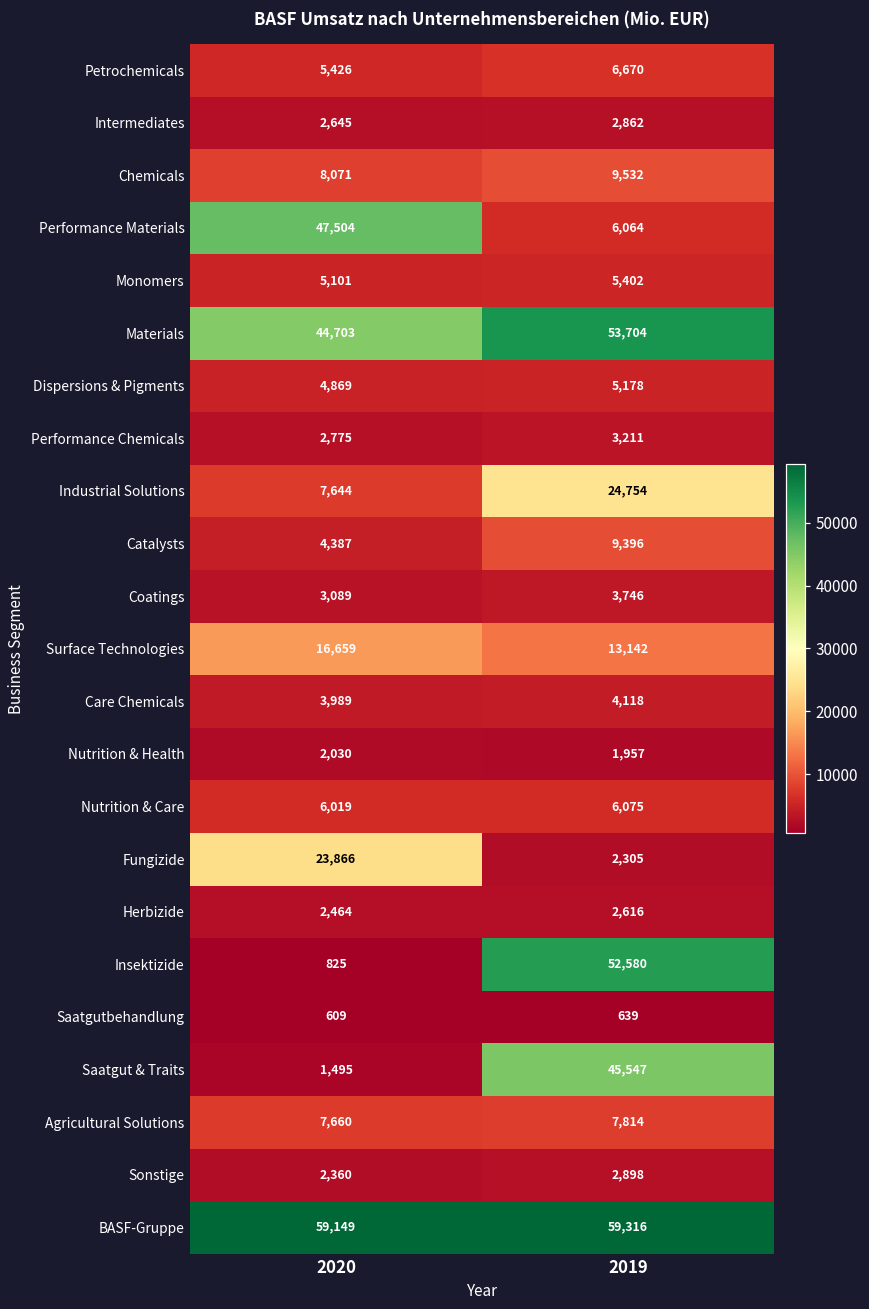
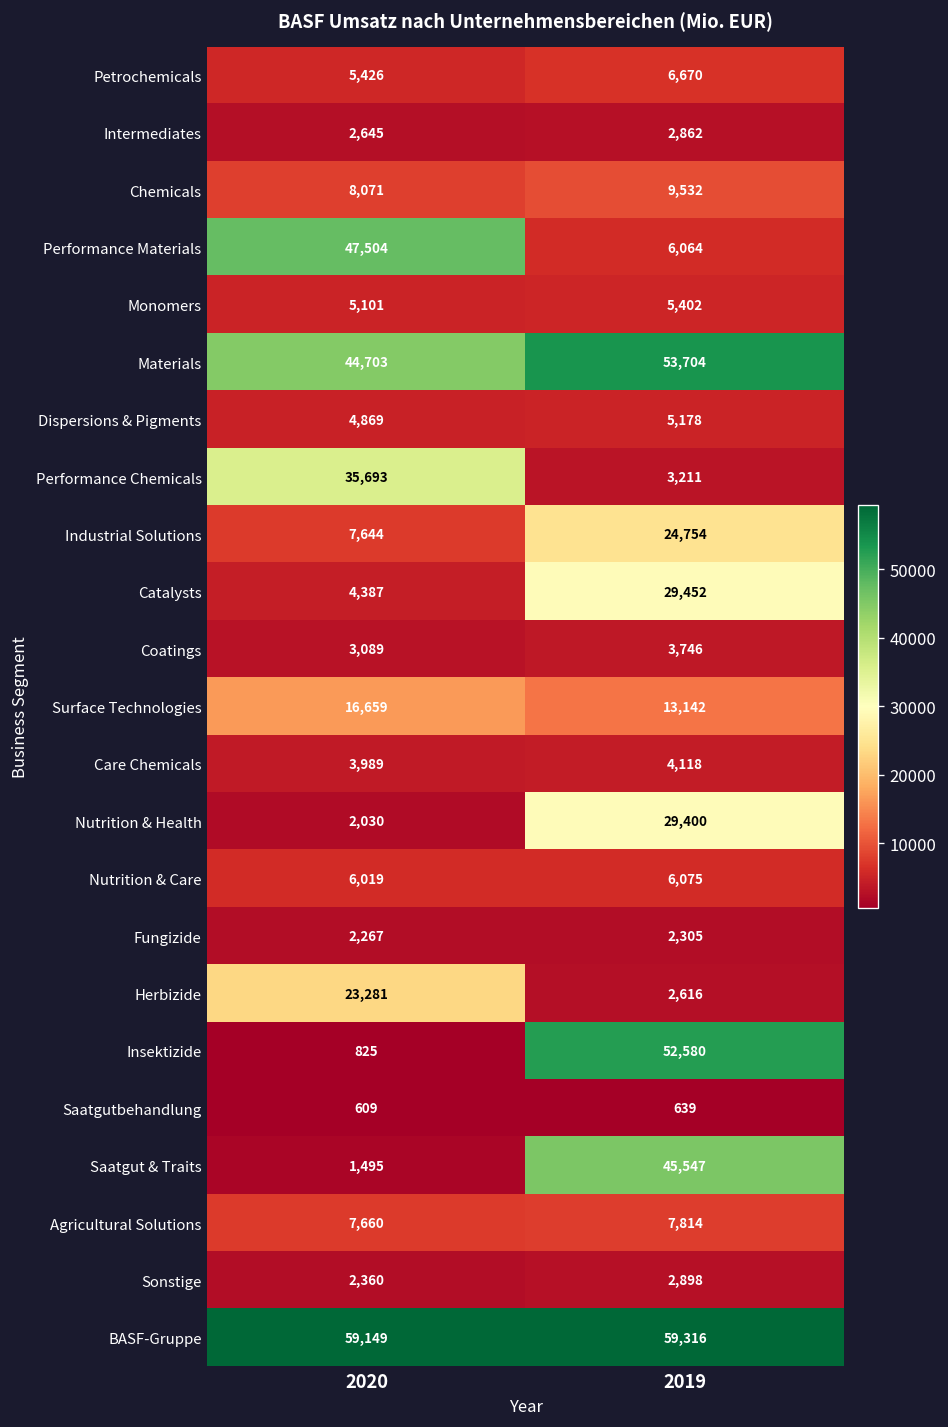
  {
    "Petrochemicals": {
      "2020": "5,426",
      "2019": "6,670"
    },
    "Intermediates": {
      "2020": "2,645",
      "2019": "2,862"
    },
    "Chemicals": {
      "2020": "8,071",
      "2019": "9,532"
    },
    "Performance Materials": {
      "2020": "47,504",
      "2019": "6,064"
    },
    "Monomers": {
      "2020": "5,101",
      "2019": "5,402"
    },
    "Materials": {
      "2020": "44,703",
      "2019": "53,704"
    },
    "Dispersions & Pigments": {
      "2020": "4,869",
      "2019": "5,178"
    },
    "Performance Chemicals": {
-     "2020": "2,775",
+     "2020": "35,693",
      "2019": "3,211"
    },
    "Industrial Solutions": {
      "2020": "7,644",
      "2019": "24,754"
    },
    "Catalysts": {
      "2020": "4,387",
-     "2019": "9,396"
+     "2019": "29,452"
    },
    "Coatings": {
      "2020": "3,089",
      "2019": "3,746"
    },
    "Surface Technologies": {
      "2020": "16,659",
      "2019": "13,142"
    },
    "Care Chemicals": {
      "2020": "3,989",
      "2019": "4,118"
    },
    "Nutrition & Health": {
      "2020": "2,030",
-     "2019": "1,957"
+     "2019": "29,400"
    },
    "Nutrition & Care": {
      "2020": "6,019",
      "2019": "6,075"
    },
    "Fungizide": {
-     "2020": "23,866",
+     "2020": "2,267",
      "2019": "2,305"
    },
    "Herbizide": {
-     "2020": "2,464",
+     "2020": "23,281",
      "2019": "2,616"
    },
    "Insektizide": {
      "2020": "825",
      "2019": "52,580"
    },
    "Saatgutbehandlung": {
      "2020": "609",
      "2019": "639"
    },
    "Saatgut & Traits": {
      "2020": "1,495",
      "2019": "45,547"
    },
    "Agricultural Solutions": {
      "2020": "7,660",
      "2019": "7,814"
    },
    "Sonstige": {
      "2020": "2,360",
      "2019": "2,898"
    },
    "BASF-Gruppe": {
      "2020": "59,149",
      "2019": "59,316"
    }
  }
